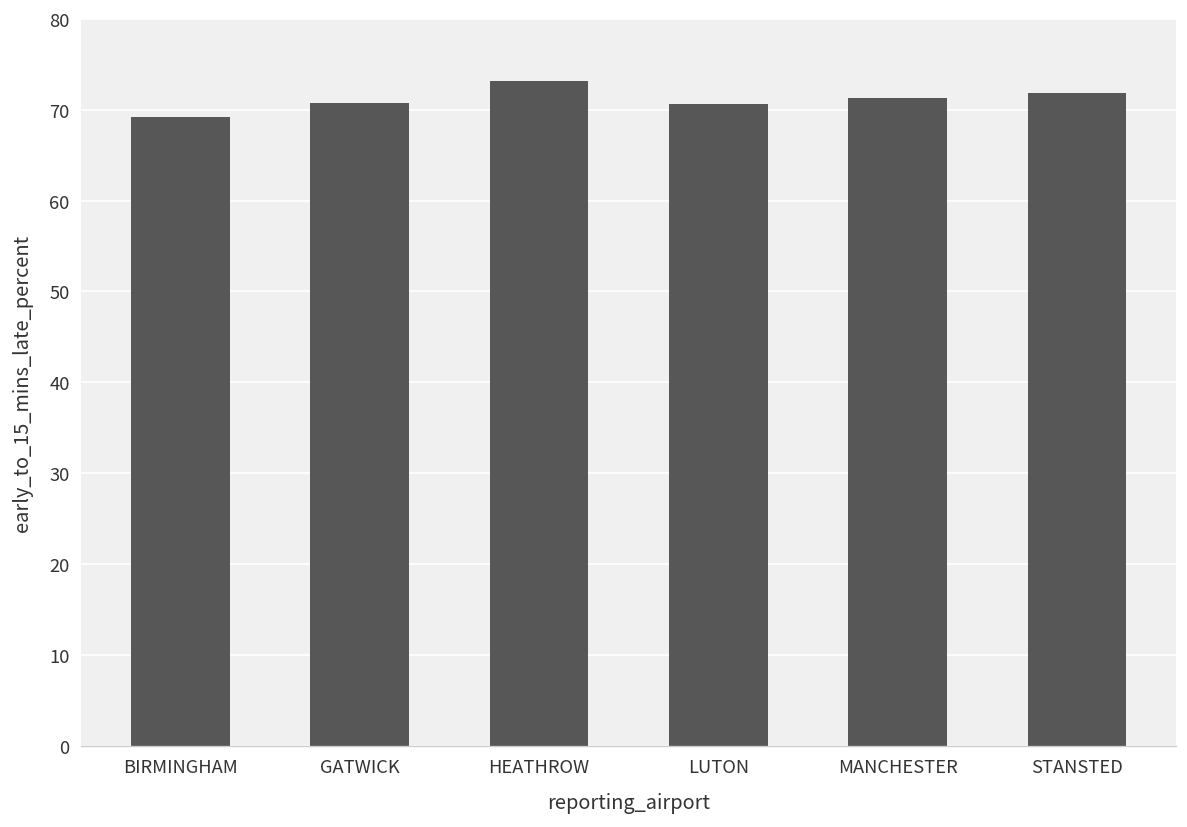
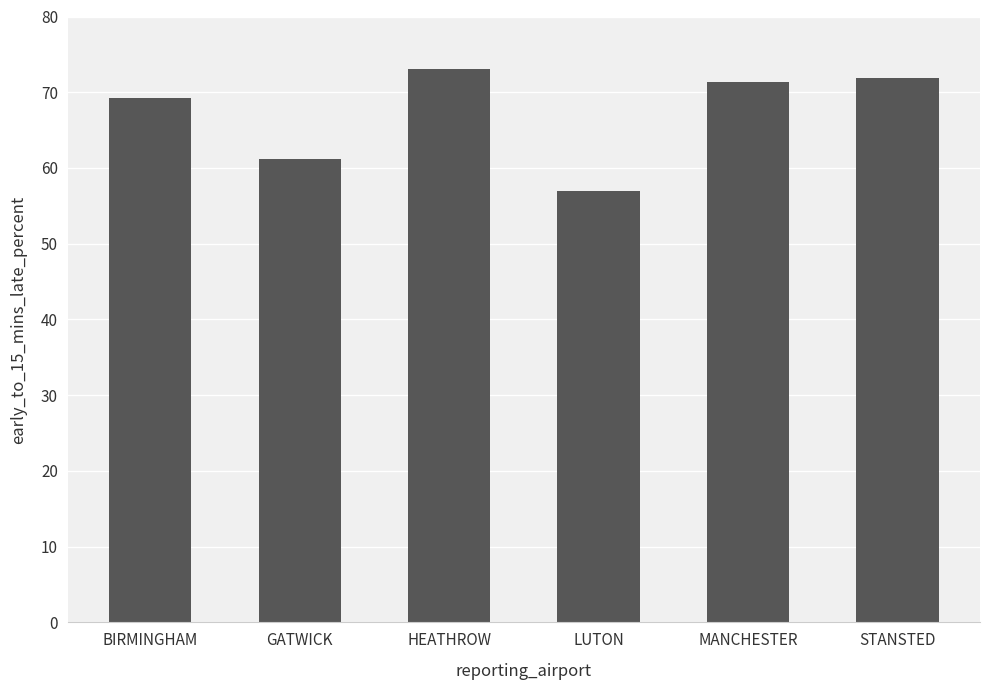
  {
    "BIRMINGHAM": 69,
-   "GATWICK": 71,
+   "GATWICK": 61,
    "HEATHROW": 73,
-   "LUTON": 71,
+   "LUTON": 57,
    "MANCHESTER": 71,
    "STANSTED": 72
  }
